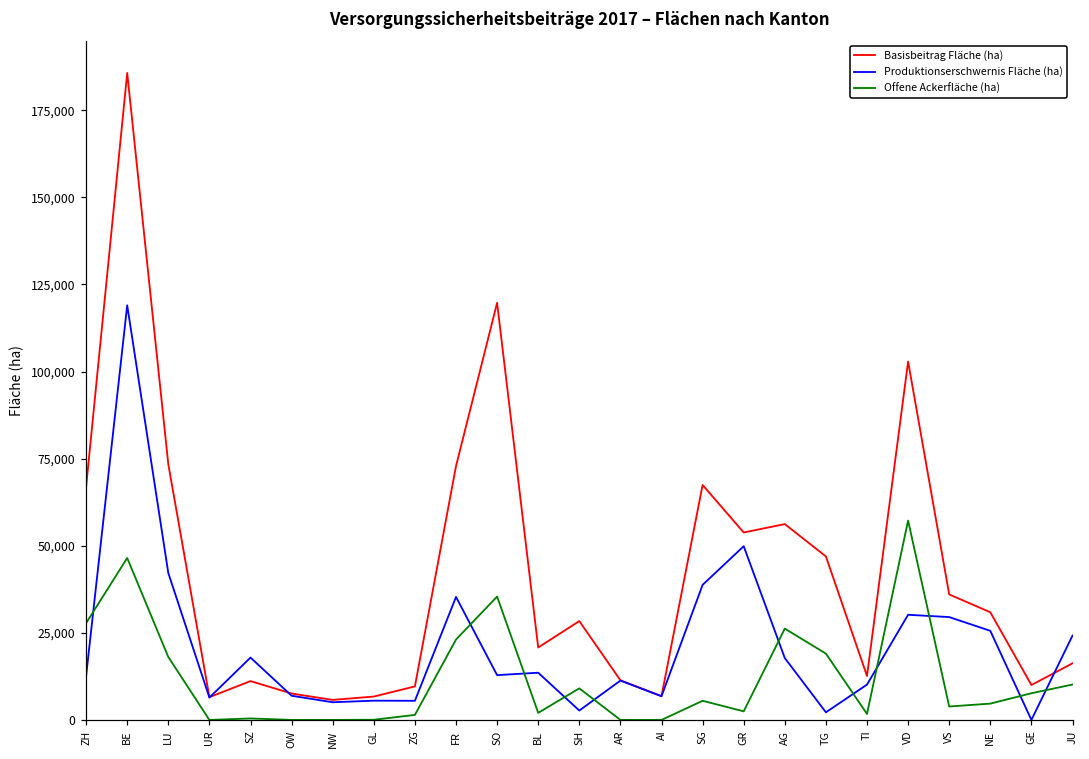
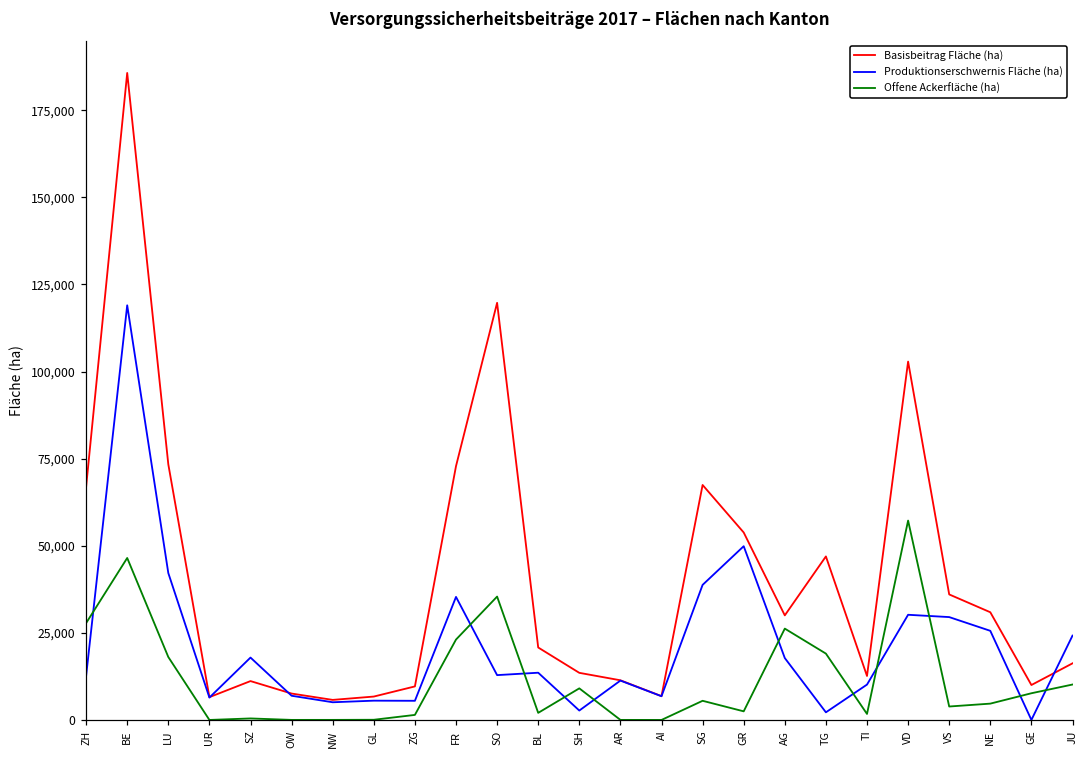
  {
    "Basisbeitrag Fläche (ha)": {
      "ZH": "67,000",
      "BE": "186,000",
      "LU": "73,000",
      "SZ": "11,000",
      "GL": "7,000",
      "ZG": "10,000",
      "FR": "73,000",
      "SO": "120,000",
      "BL": "21,000",
-     "SH": "28,000",
+     "SH": "14,000",
      "SG": "67,000",
      "GR": "54,000",
-     "AG": "56,000",
+     "AG": "30,000",
      "TG": "47,000",
      "TI": "13,000",
      "VD": "103,000",
      "VS": "36,000",
      "NE": "31,000",
      "GE": "10,000",
      "JU": "16,000"
    },
    "Produktionserschwernis Fläche (ha)": {
      "ZH": "13,000",
      "BE": "119,000",
      "LU": "42,000",
      "SZ": "18,000",
      "GL": "6,000",
      "ZG": "6,000",
      "FR": "35,000",
      "SO": "13,000",
      "BL": "14,000",
      "SH": "3,000",
      "SG": "39,000",
      "GR": "50,000",
      "AG": "18,000",
      "TG": "2,000",
      "TI": "10,000",
      "VD": "30,000",
      "VS": "30,000",
      "NE": "26,000",
      "GE": "0",
      "JU": "24,000"
    },
    "Offene Ackerfläche (ha)": {
      "ZH": "28,000",
      "BE": "46,000",
      "LU": "18,000",
      "UR": "0",
      "SZ": "0",
      "OW": "0",
      "NW": "0",
      "GL": "0",
      "ZG": "1,000",
      "FR": "23,000",
      "SO": "35,000",
      "BL": "2,000",
      "SH": "9,000",
      "AR": "0",
      "AI": "0",
      "SG": "6,000",
      "GR": "2,000",
      "AG": "26,000",
      "TG": "19,000",
      "TI": "2,000",
      "VD": "57,000",
      "VS": "4,000",
      "NE": "5,000",
      "GE": "8,000",
      "JU": "10,000"
    }
  }
